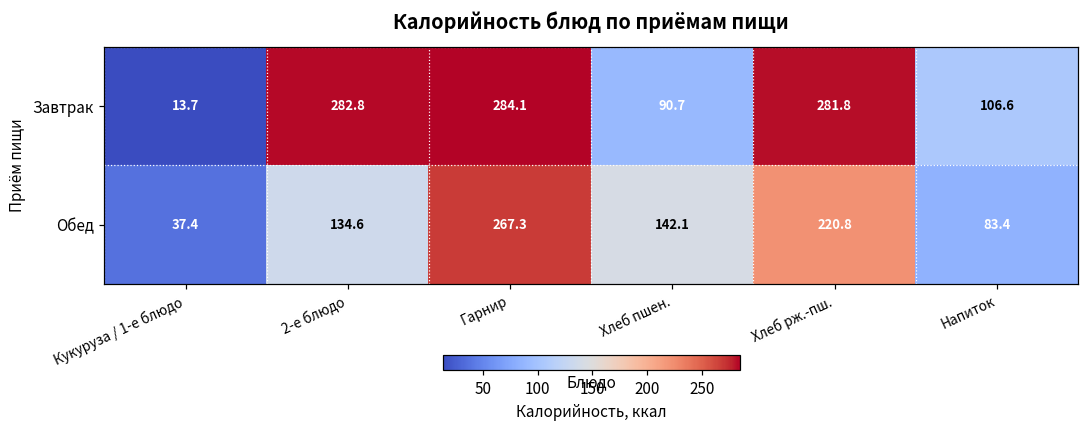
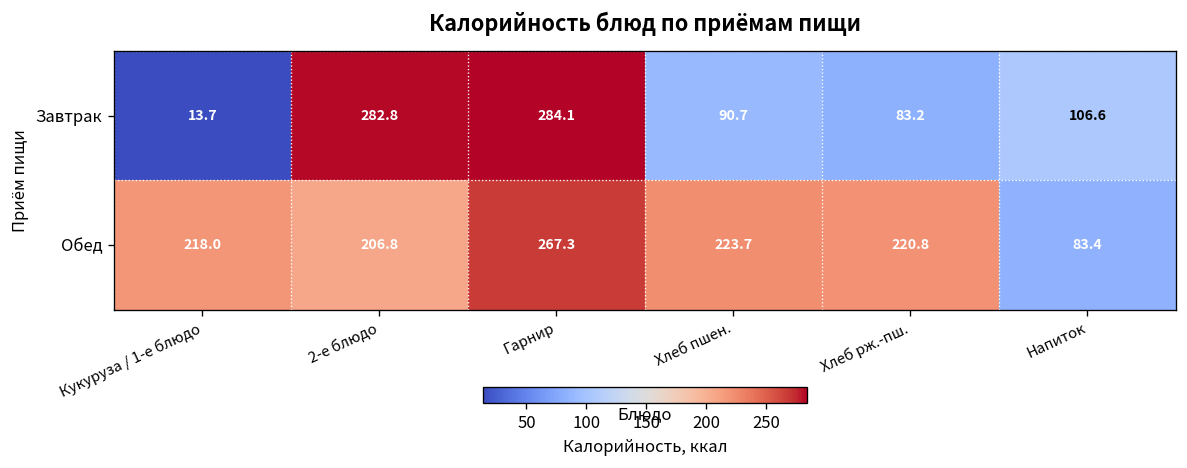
  {
    "Завтрак": {
      "Кукуруза / 1-е блюдо": 13.7,
      "2-е блюдо": 282.8,
      "Гарнир": 284.1,
      "Хлеб пшен.": 90.7,
-     "Хлеб рж.-пш.": 281.8,
+     "Хлеб рж.-пш.": 83.2,
      "Напиток": 106.6
    },
    "Обед": {
-     "Кукуруза / 1-е блюдо": 37.4,
-     "2-е блюдо": 134.6,
+     "Кукуруза / 1-е блюдо": 218.0,
+     "2-е блюдо": 206.8,
      "Гарнир": 267.3,
-     "Хлеб пшен.": 142.1,
+     "Хлеб пшен.": 223.7,
      "Хлеб рж.-пш.": 220.8,
      "Напиток": 83.4
    }
  }
